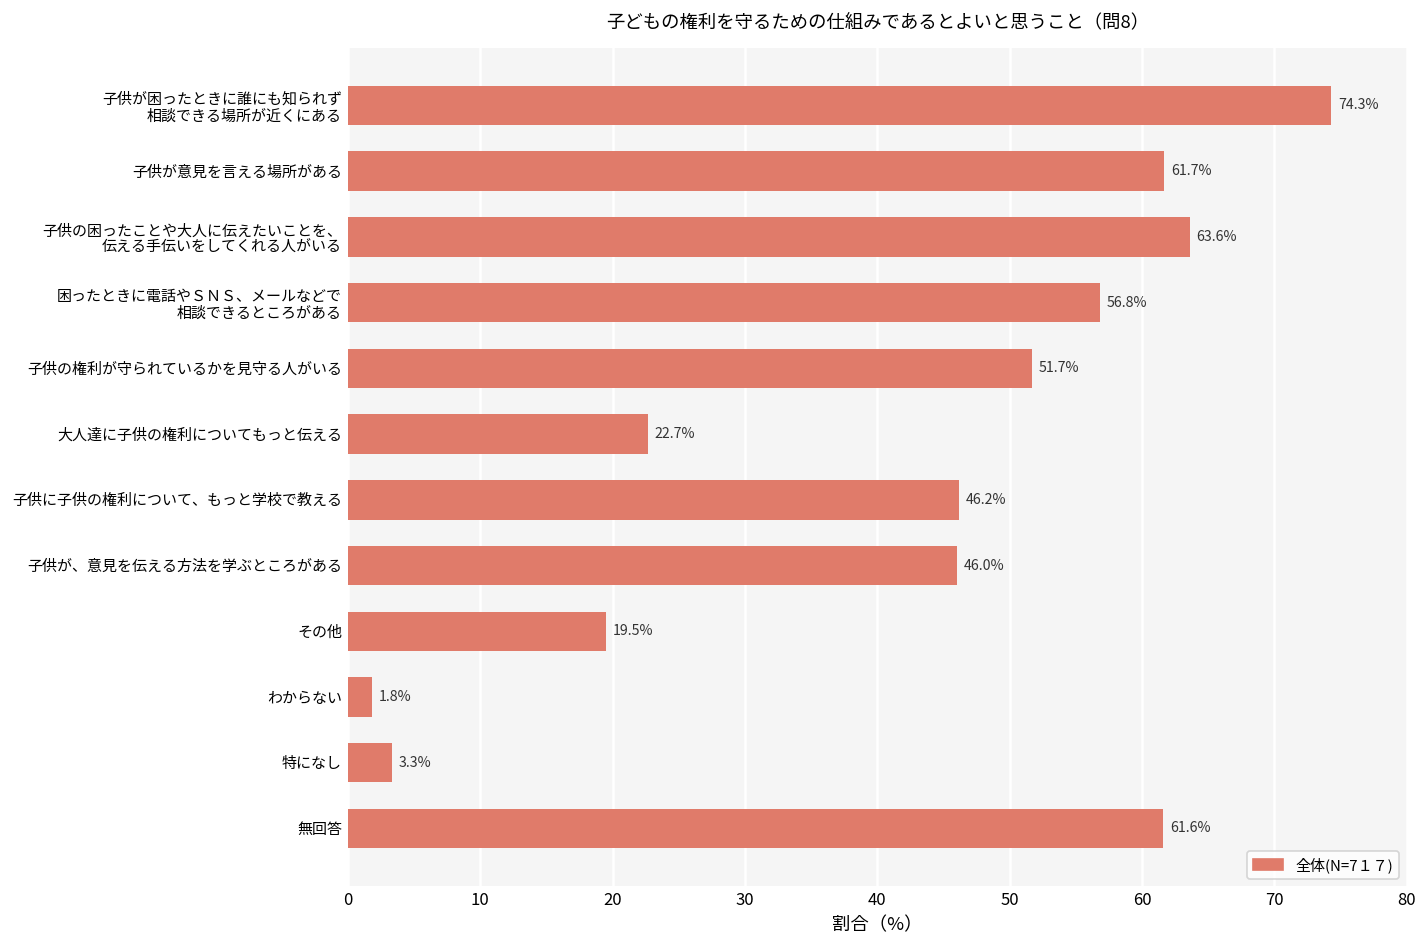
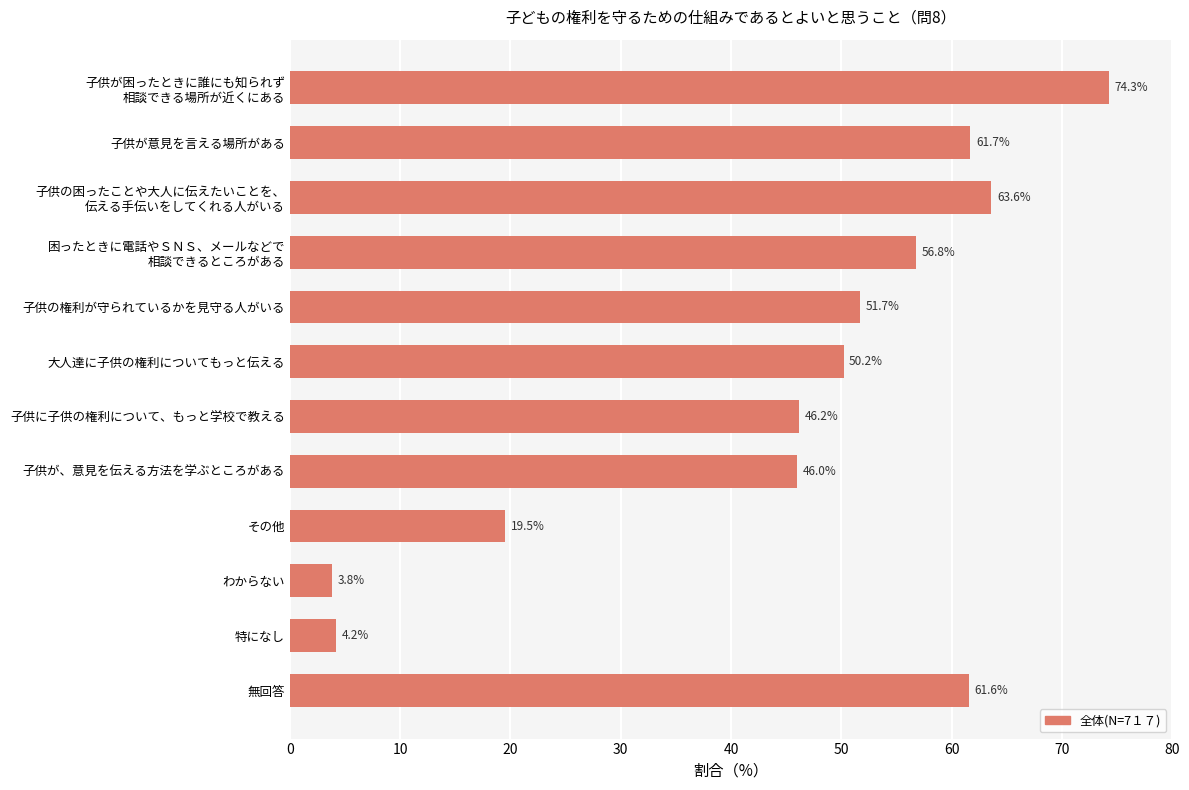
  {
    "子供が困ったときに誰にも知られず 相談できる場所が近くにある": "74.3%",
    "子供が意見を言える場所がある": "61.7%",
    "子供の困ったことや大人に伝えたいことを、 伝える手伝いをしてくれる人がいる": "63.6%",
    "困ったときに電話やＳＮＳ、メールなどで 相談できるところがある": "56.8%",
    "子供の権利が守られているかを見守る人がいる": "51.7%",
-   "大人達に子供の権利についてもっと伝える": "22.7%",
+   "大人達に子供の権利についてもっと伝える": "50.2%",
    "子供に子供の権利について、もっと学校で教える": "46.2%",
    "子供が、意見を伝える方法を学ぶところがある": "46.0%",
    "その他": "19.5%",
-   "わからない": "1.8%",
-   "特になし": "3.3%",
+   "わからない": "3.8%",
+   "特になし": "4.2%",
    "無回答": "61.6%"
  }
